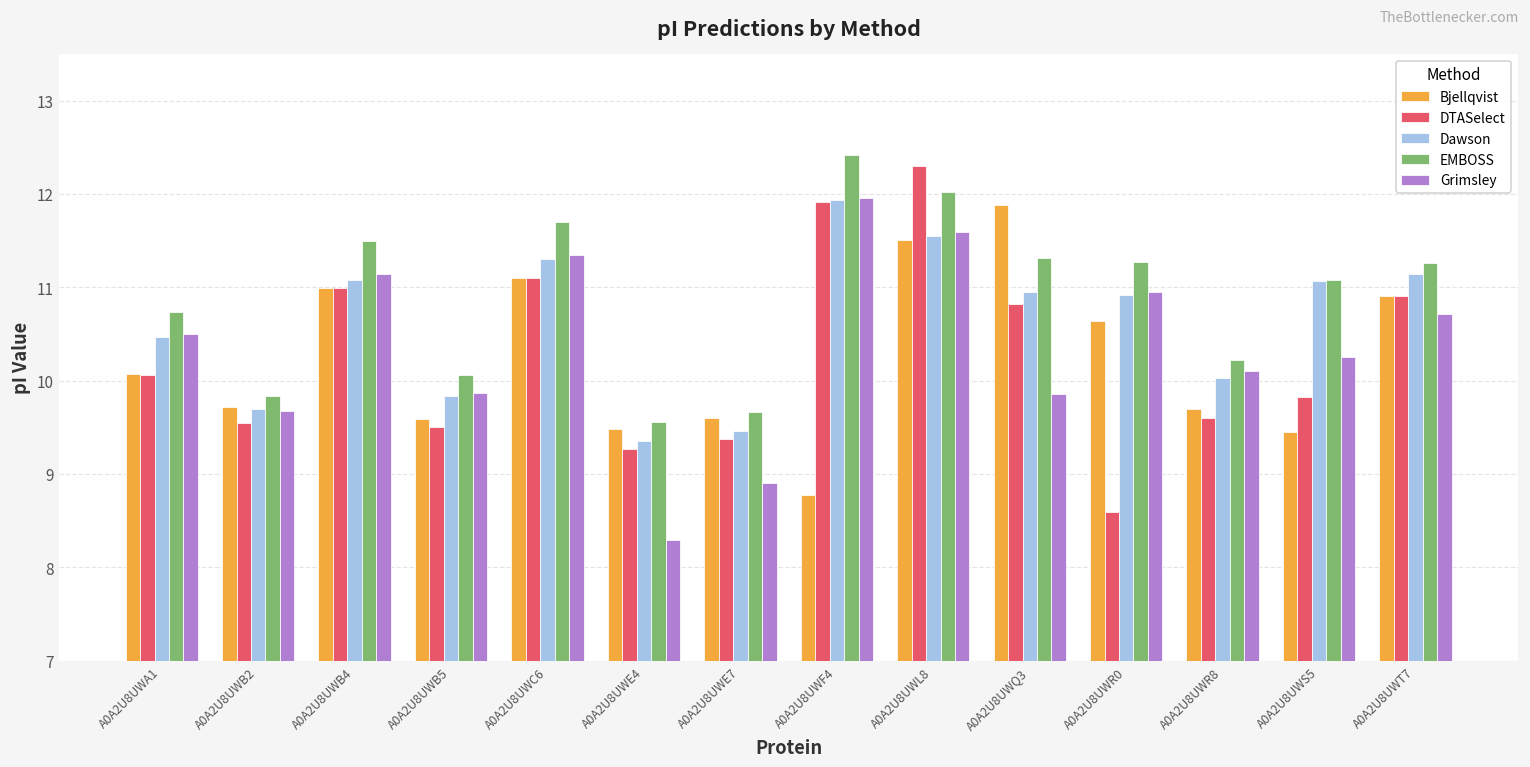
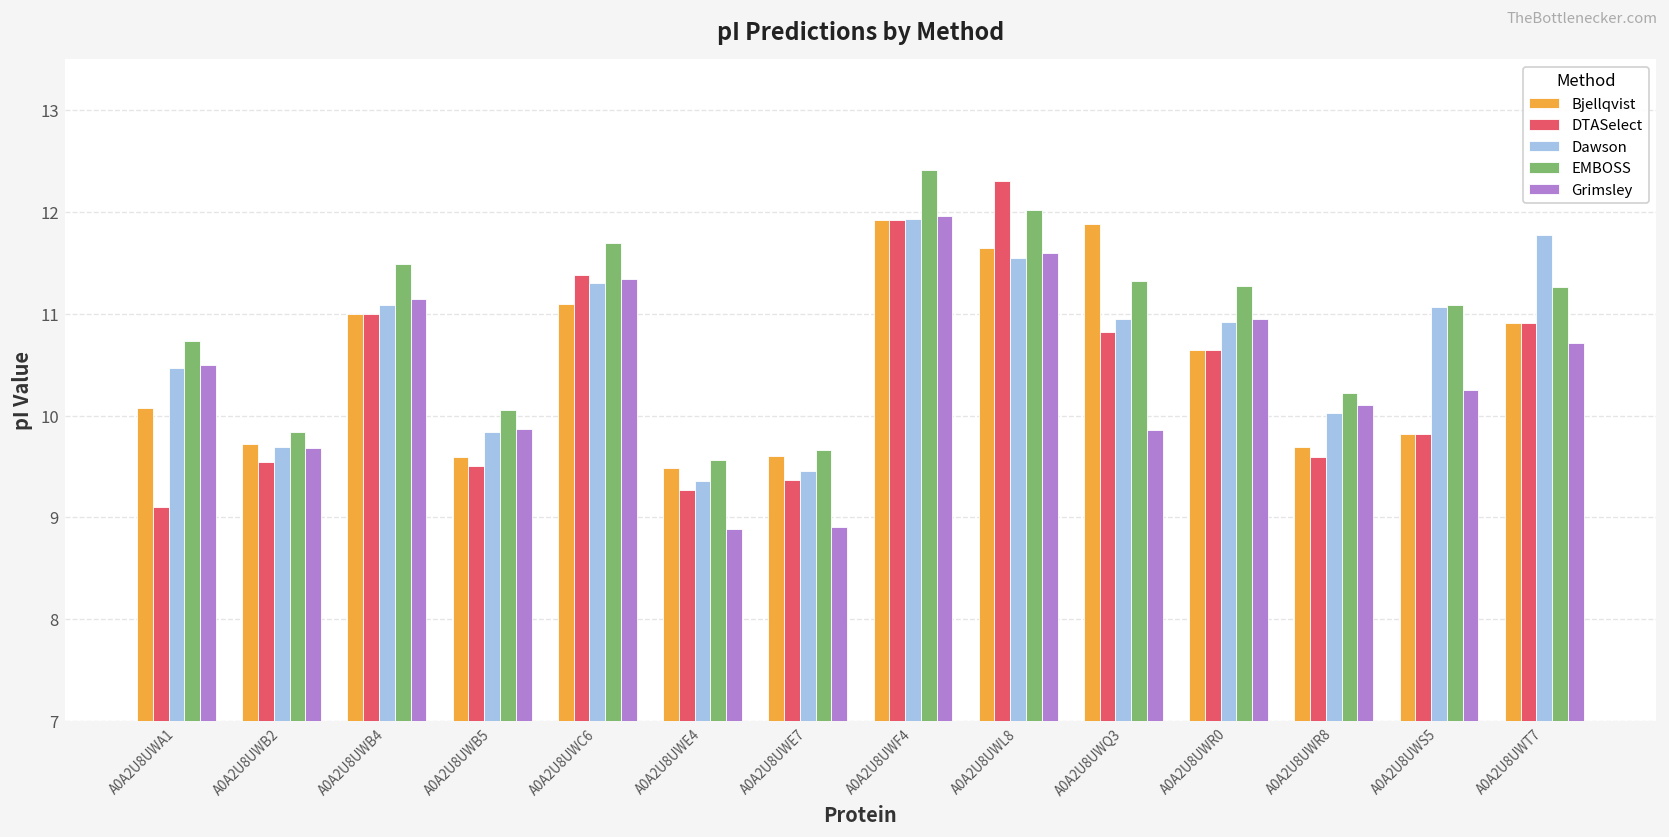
  {
    "Bjellqvist": {
      "A0A2U8UWA1": 10.1,
      "A0A2U8UWB2": 9.7,
      "A0A2U8UWB4": 11.0,
      "A0A2U8UWB5": 9.6,
      "A0A2U8UWC6": 11.1,
      "A0A2U8UWE4": 9.5,
      "A0A2U8UWE7": 9.6,
-     "A0A2U8UWF4": 8.8,
-     "A0A2U8UWL8": 11.5,
+     "A0A2U8UWF4": 11.9,
+     "A0A2U8UWL8": 11.6,
      "A0A2U8UWQ3": 11.9,
      "A0A2U8UWR0": 10.6,
      "A0A2U8UWR8": 9.7,
-     "A0A2U8UWS5": 9.4,
+     "A0A2U8UWS5": 9.8,
      "A0A2U8UWT7": 10.9
    },
    "DTASelect": {
-     "A0A2U8UWA1": 10.1,
+     "A0A2U8UWA1": 9.1,
      "A0A2U8UWB2": 9.5,
      "A0A2U8UWB4": 11.0,
      "A0A2U8UWB5": 9.5,
-     "A0A2U8UWC6": 11.1,
+     "A0A2U8UWC6": 11.4,
      "A0A2U8UWE4": 9.3,
      "A0A2U8UWE7": 9.4,
      "A0A2U8UWF4": 11.9,
      "A0A2U8UWL8": 12.3,
      "A0A2U8UWQ3": 10.8,
-     "A0A2U8UWR0": 8.6,
+     "A0A2U8UWR0": 10.6,
      "A0A2U8UWR8": 9.6,
      "A0A2U8UWS5": 9.8,
      "A0A2U8UWT7": 10.9
    },
    "Dawson": {
      "A0A2U8UWA1": 10.5,
      "A0A2U8UWB2": 9.7,
      "A0A2U8UWB4": 11.1,
      "A0A2U8UWB5": 9.8,
      "A0A2U8UWC6": 11.3,
      "A0A2U8UWE4": 9.4,
      "A0A2U8UWE7": 9.5,
      "A0A2U8UWF4": 11.9,
      "A0A2U8UWL8": 11.6,
      "A0A2U8UWQ3": 11.0,
      "A0A2U8UWR0": 10.9,
      "A0A2U8UWR8": 10.0,
      "A0A2U8UWS5": 11.1,
-     "A0A2U8UWT7": 11.1
+     "A0A2U8UWT7": 11.8
    },
    "EMBOSS": {
      "A0A2U8UWA1": 10.7,
      "A0A2U8UWB2": 9.8,
      "A0A2U8UWB4": 11.5,
      "A0A2U8UWB5": 10.1,
      "A0A2U8UWC6": 11.7,
      "A0A2U8UWE4": 9.6,
      "A0A2U8UWE7": 9.7,
      "A0A2U8UWF4": 12.4,
      "A0A2U8UWL8": 12.0,
      "A0A2U8UWQ3": 11.3,
      "A0A2U8UWR0": 11.3,
      "A0A2U8UWR8": 10.2,
      "A0A2U8UWS5": 11.1,
      "A0A2U8UWT7": 11.3
    },
    "Grimsley": {
      "A0A2U8UWA1": 10.5,
      "A0A2U8UWB2": 9.7,
      "A0A2U8UWB4": 11.1,
      "A0A2U8UWB5": 9.9,
      "A0A2U8UWC6": 11.3,
-     "A0A2U8UWE4": 8.3,
+     "A0A2U8UWE4": 8.9,
      "A0A2U8UWE7": 8.9,
      "A0A2U8UWF4": 12.0,
      "A0A2U8UWL8": 11.6,
      "A0A2U8UWQ3": 9.9,
      "A0A2U8UWR0": 11.0,
      "A0A2U8UWR8": 10.1,
      "A0A2U8UWS5": 10.2,
      "A0A2U8UWT7": 10.7
    }
  }
